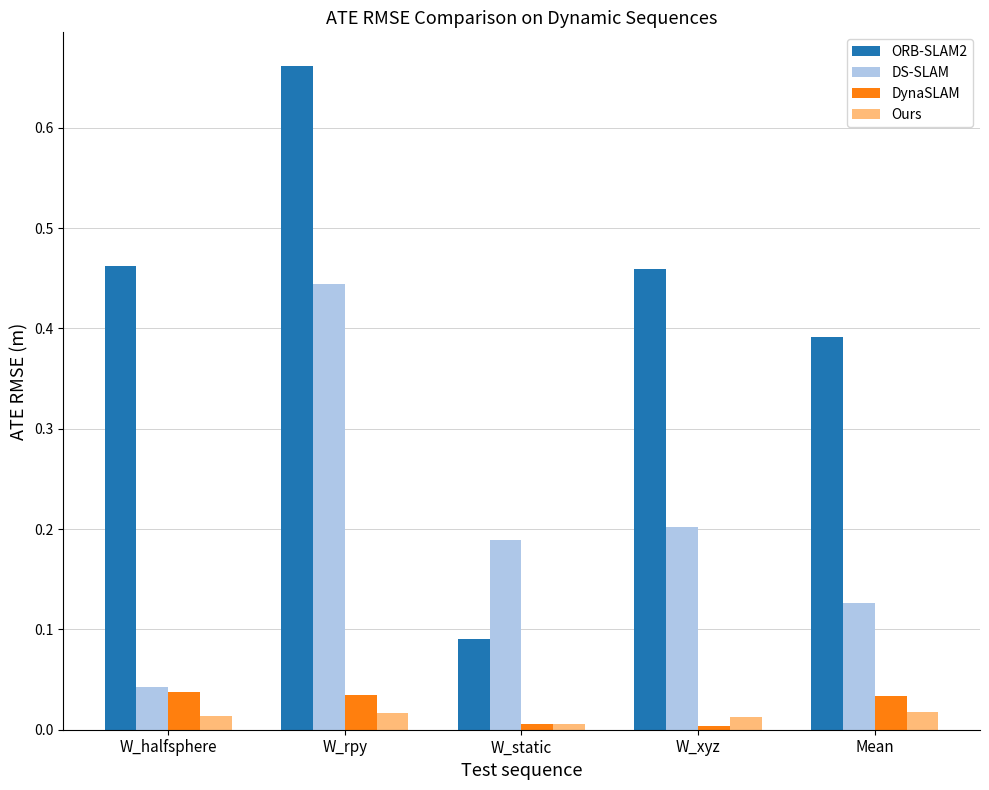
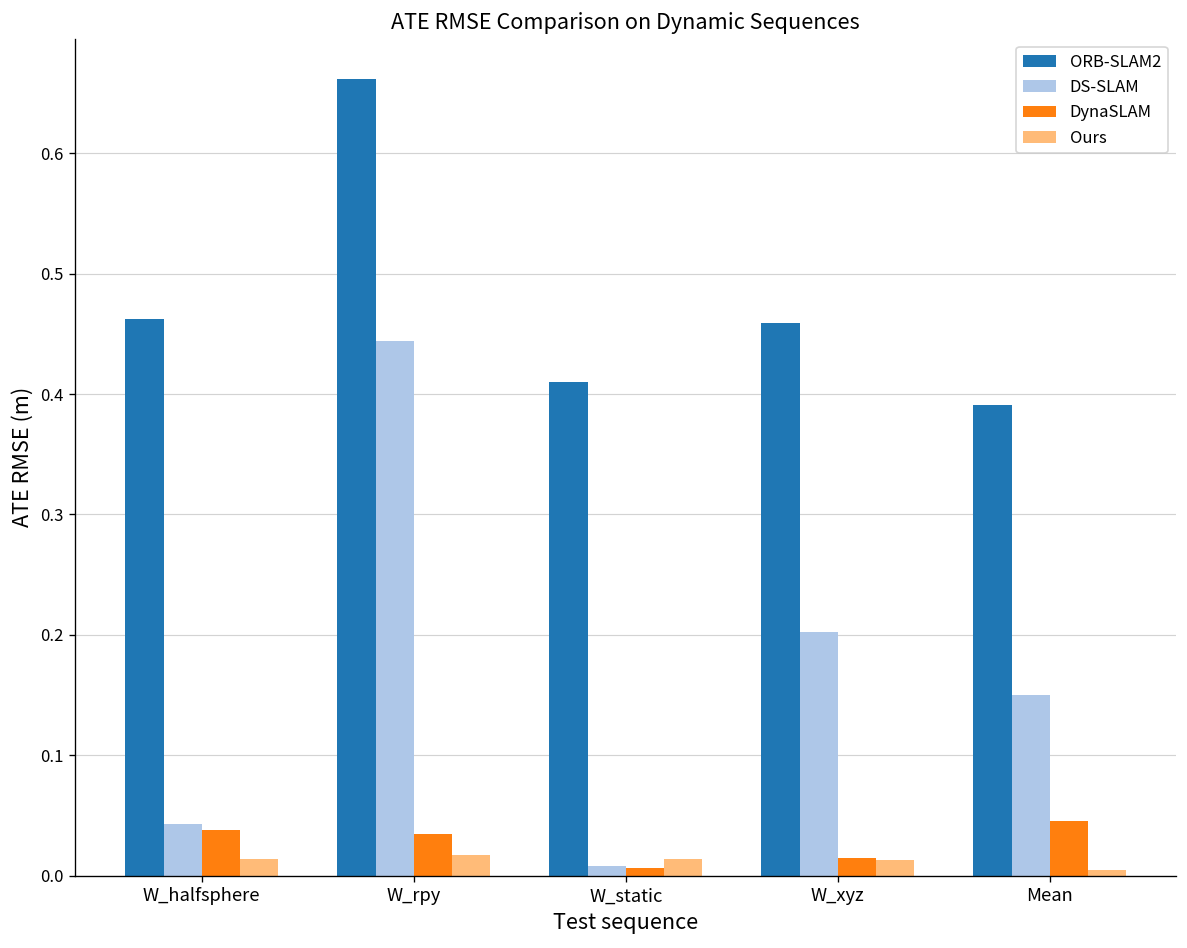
  {
    "ORB-SLAM2": {
      "W_halfsphere": 0.46,
      "W_rpy": 0.66,
-     "W_static": 0.09,
+     "W_static": 0.41,
      "W_xyz": 0.46,
      "Mean": 0.39
    },
    "DS-SLAM": {
      "W_halfsphere": 0.043,
      "W_rpy": 0.444,
-     "W_static": 0.189,
+     "W_static": 0.008,
      "W_xyz": 0.202,
-     "Mean": 0.126
+     "Mean": 0.150
    },
    "DynaSLAM": {
      "W_halfsphere": 0.038,
      "W_rpy": 0.035,
      "W_static": 0.006,
-     "W_xyz": 0.004,
-     "Mean": 0.034
+     "W_xyz": 0.015,
+     "Mean": 0.045
    },
    "Ours": {
      "W_halfsphere": 0.014,
      "W_rpy": 0.017,
-     "W_static": 0.006,
+     "W_static": 0.014,
      "W_xyz": 0.013,
-     "Mean": 0.018
+     "Mean": 0.005
    }
  }
